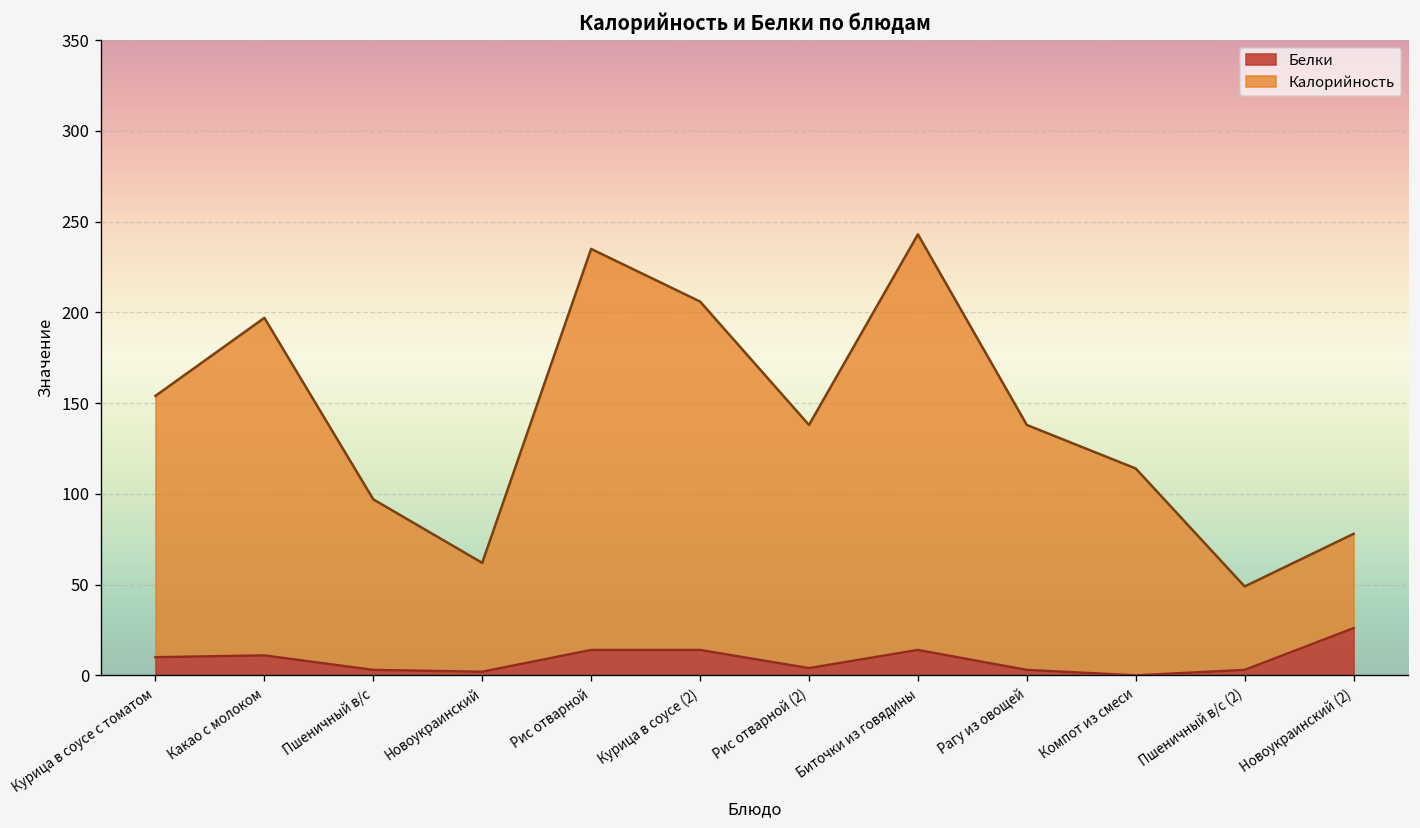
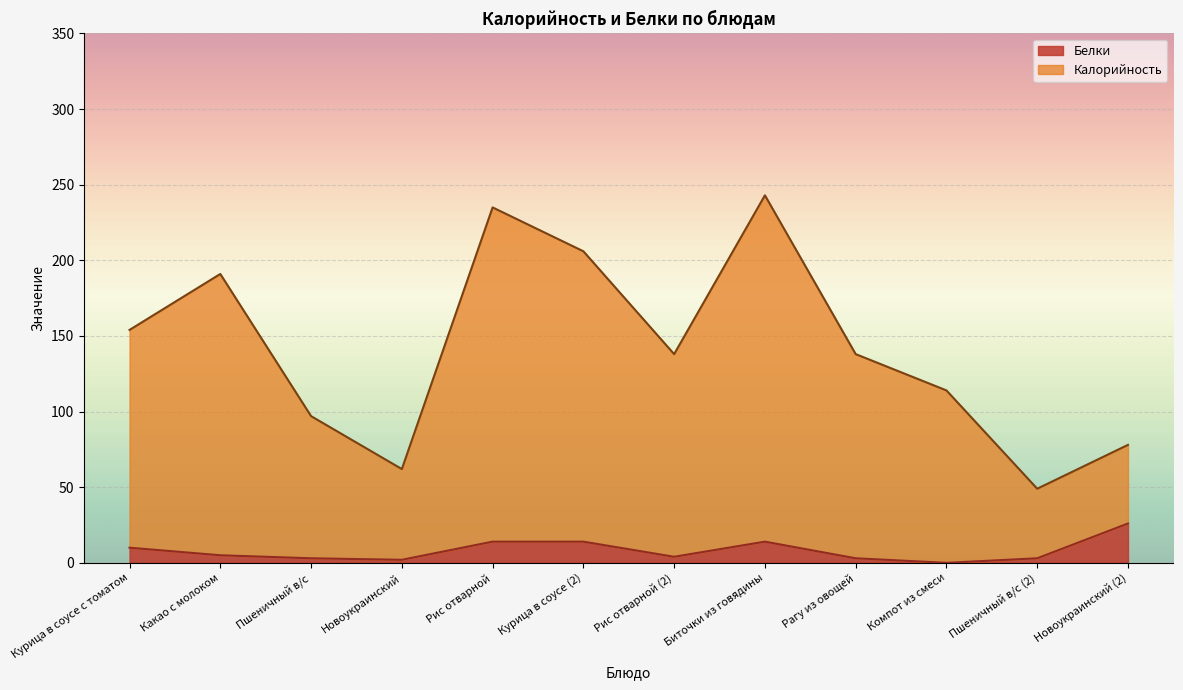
  {
    "Белки": {
      "Курица в соусе с томатом": 10,
-     "Какао с молоком": 11,
+     "Какао с молоком": 5,
      "Пшеничный в/с": 3,
      "Новоукраинский": 2,
      "Рис отварной": 14,
      "Курица в соусе (2)": 14,
      "Рис отварной (2)": 4,
      "Биточки из говядины": 14,
      "Рагу из овощей": 3,
      "Компот из смеси": 0,
      "Пшеничный в/с (2)": 3,
      "Новоукраинский (2)": 26
    },
    "Калорийность": {
      "Курица в соусе с томатом": 144,
      "Какао с молоком": 186,
      "Пшеничный в/с": 94,
      "Новоукраинский": 60,
      "Рис отварной": 221,
      "Курица в соусе (2)": 192,
      "Рис отварной (2)": 134,
      "Биточки из говядины": 229,
      "Рагу из овощей": 135,
      "Компот из смеси": 114,
      "Пшеничный в/с (2)": 46,
      "Новоукраинский (2)": 52
    }
  }
